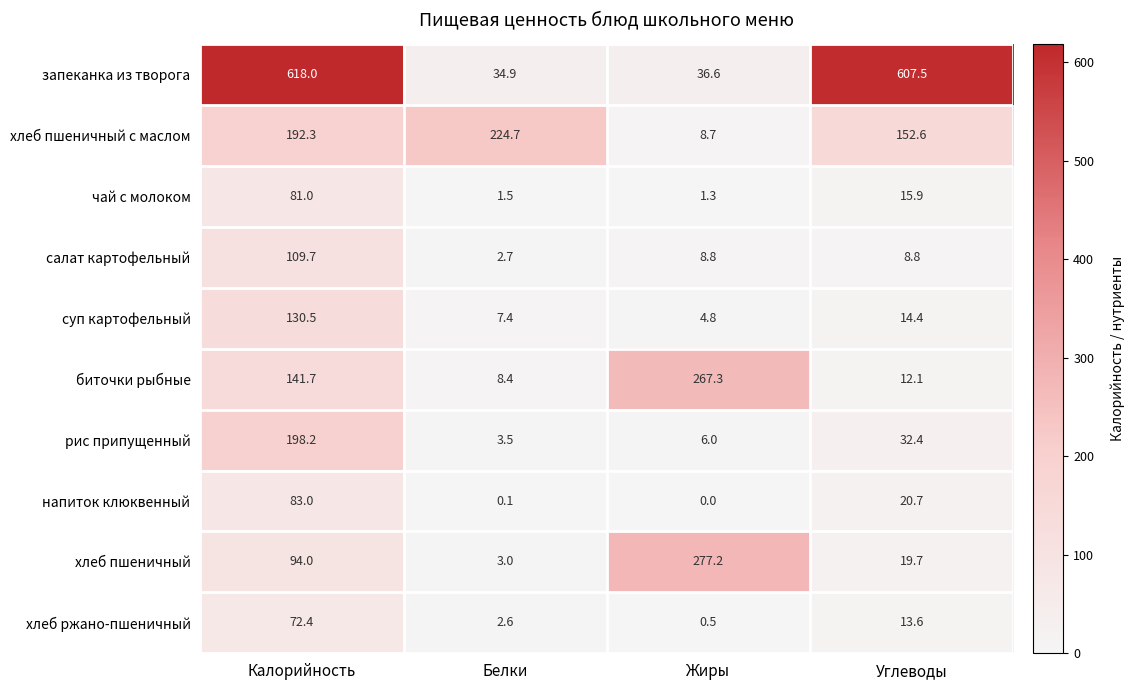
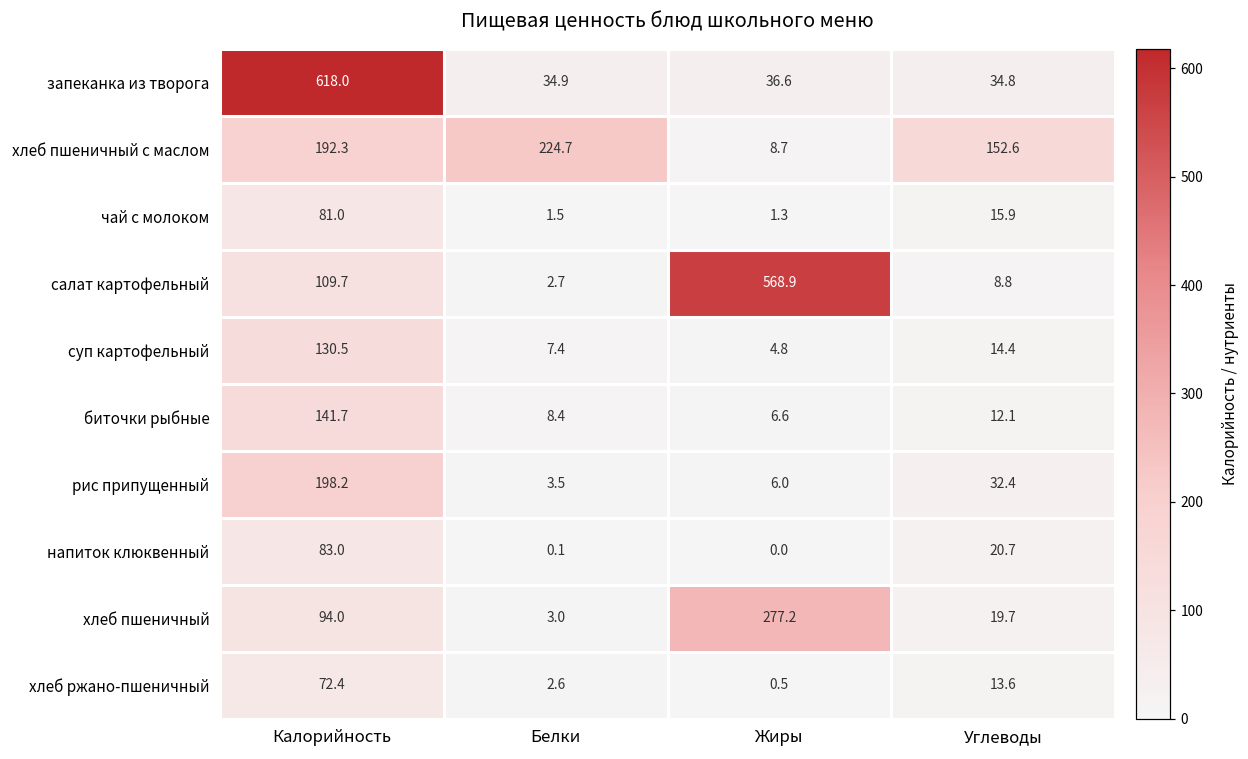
  {
    "запеканка из творога": {
      "Калорийность": 618.0,
      "Белки": 34.9,
      "Жиры": 36.6,
-     "Углеводы": 607.5
+     "Углеводы": 34.8
    },
    "хлеб пшеничный с маслом": {
      "Калорийность": 192.3,
      "Белки": 224.7,
      "Жиры": 8.7,
      "Углеводы": 152.6
    },
    "чай с молоком": {
      "Калорийность": 81.0,
      "Белки": 1.5,
      "Жиры": 1.3,
      "Углеводы": 15.9
    },
    "салат картофельный": {
      "Калорийность": 109.7,
      "Белки": 2.7,
-     "Жиры": 8.8,
+     "Жиры": 568.9,
      "Углеводы": 8.8
    },
    "суп картофельный": {
      "Калорийность": 130.5,
      "Белки": 7.4,
      "Жиры": 4.8,
      "Углеводы": 14.4
    },
    "биточки рыбные": {
      "Калорийность": 141.7,
      "Белки": 8.4,
-     "Жиры": 267.3,
+     "Жиры": 6.6,
      "Углеводы": 12.1
    },
    "рис припущенный": {
      "Калорийность": 198.2,
      "Белки": 3.5,
      "Жиры": 6.0,
      "Углеводы": 32.4
    },
    "напиток клюквенный": {
      "Калорийность": 83.0,
      "Белки": 0.1,
      "Жиры": 0.0,
      "Углеводы": 20.7
    },
    "хлеб пшеничный": {
      "Калорийность": 94.0,
      "Белки": 3.0,
      "Жиры": 277.2,
      "Углеводы": 19.7
    },
    "хлеб ржано-пшеничный": {
      "Калорийность": 72.4,
      "Белки": 2.6,
      "Жиры": 0.5,
      "Углеводы": 13.6
    }
  }
